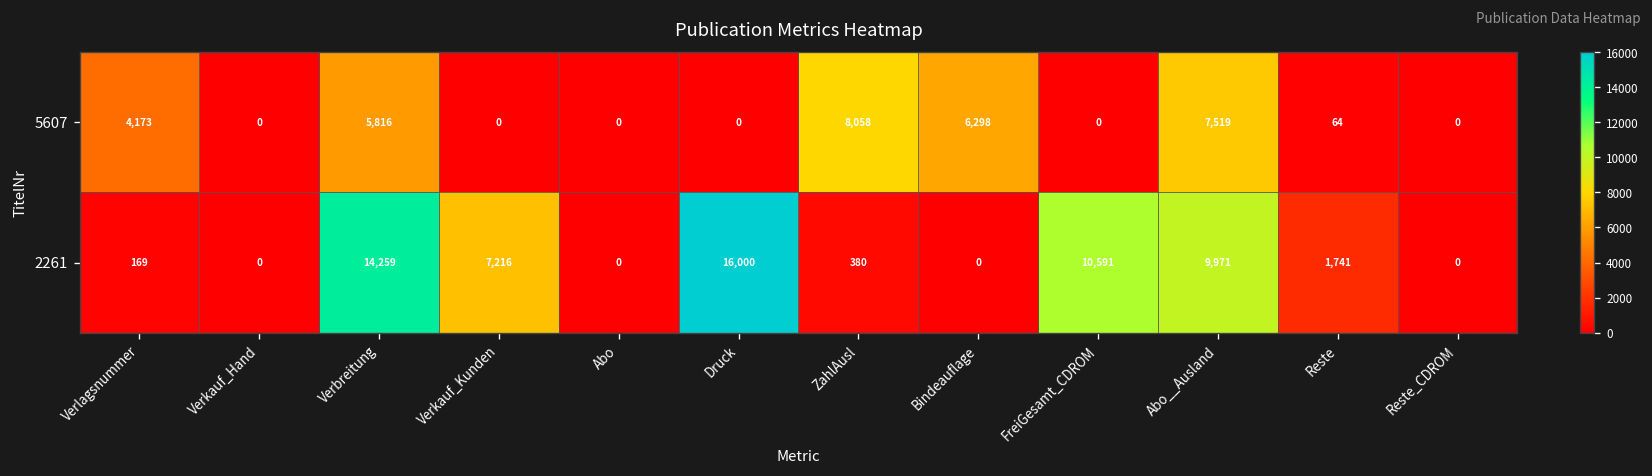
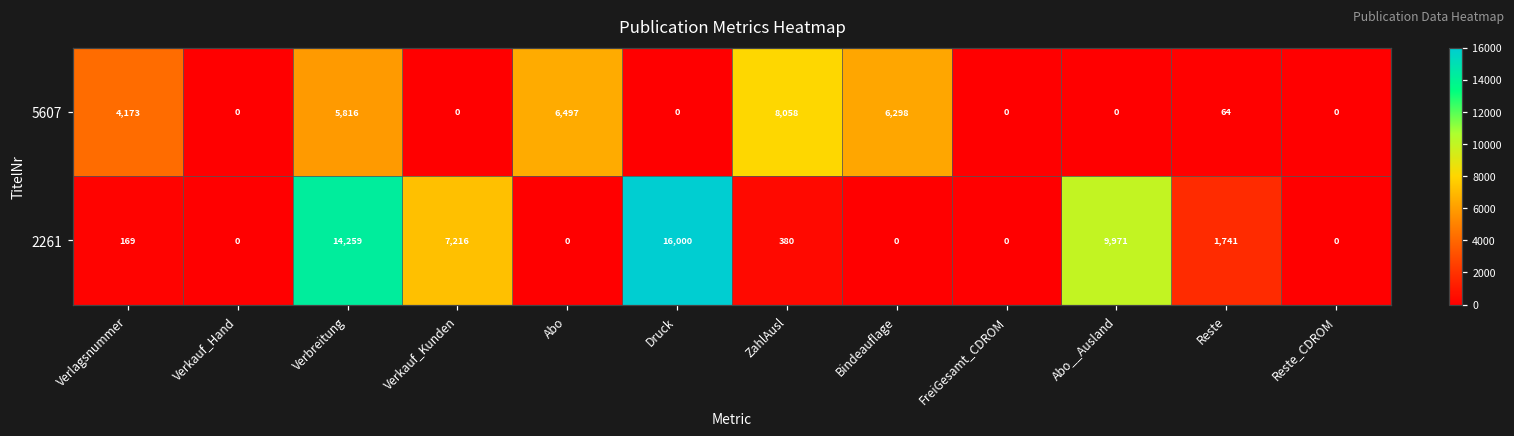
  {
    "5607": {
      "Verlagsnummer": "4,173",
      "Verkauf_Hand": "0",
      "Verbreitung": "5,816",
      "Verkauf_Kunden": "0",
-     "Abo": "0",
+     "Abo": "6,497",
      "Druck": "0",
      "ZahlAusl": "8,058",
      "Bindeauflage": "6,298",
      "FreiGesamt_CDROM": "0",
-     "Abo__Ausland": "7,519",
+     "Abo__Ausland": "0",
      "Reste": "64",
      "Reste_CDROM": "0"
    },
    "2261": {
      "Verlagsnummer": "169",
      "Verkauf_Hand": "0",
      "Verbreitung": "14,259",
      "Verkauf_Kunden": "7,216",
      "Abo": "0",
      "Druck": "16,000",
      "ZahlAusl": "380",
      "Bindeauflage": "0",
-     "FreiGesamt_CDROM": "10,591",
+     "FreiGesamt_CDROM": "0",
      "Abo__Ausland": "9,971",
      "Reste": "1,741",
      "Reste_CDROM": "0"
    }
  }
